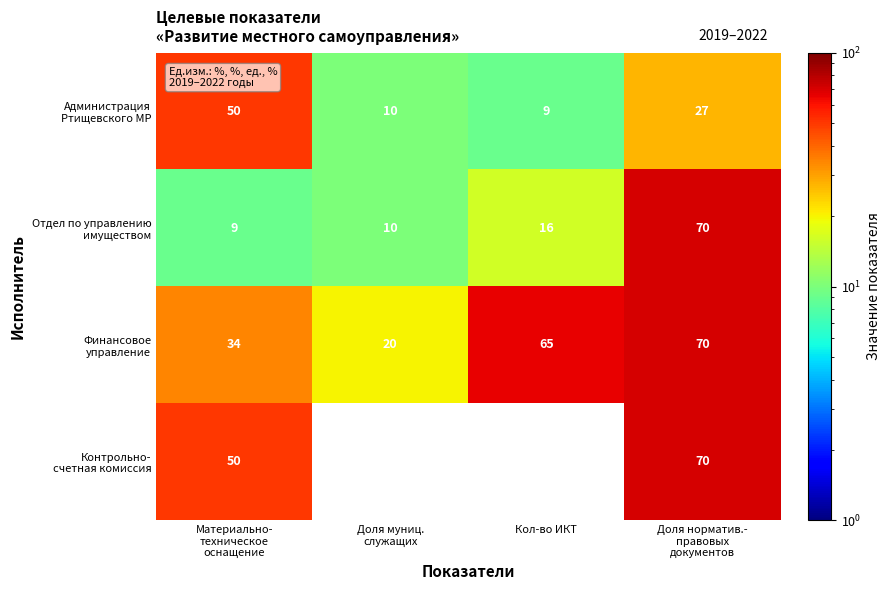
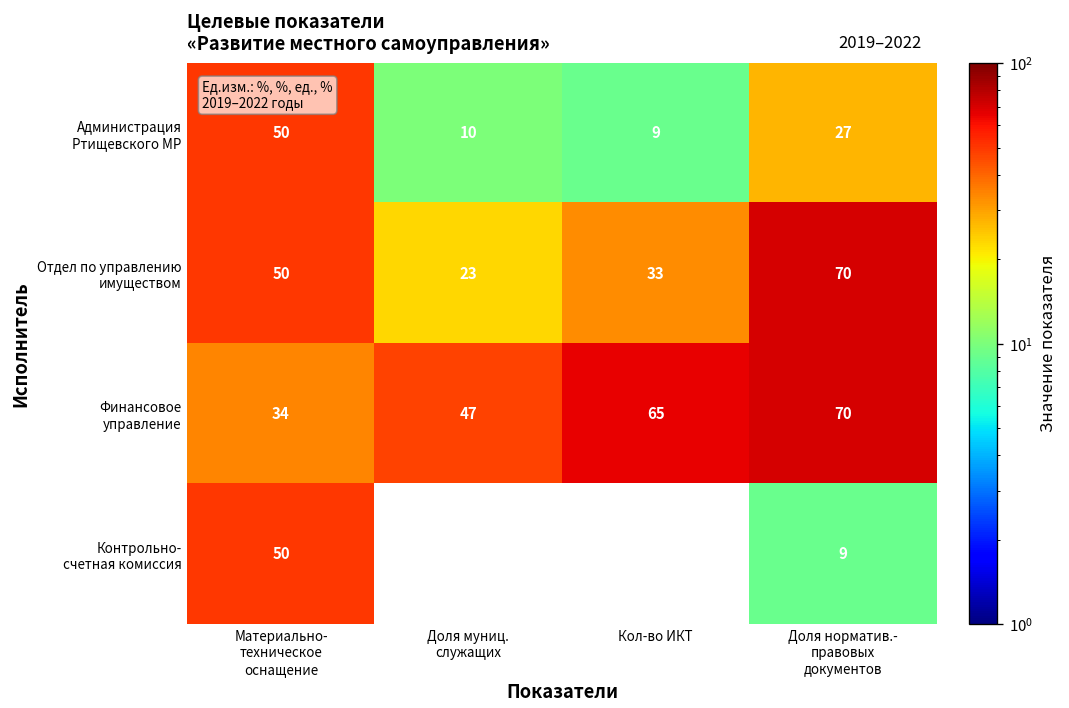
  {
    "Администрация Ртищевского МР": {
      "Материально- техническое оснащение": 50,
      "Доля муниц. служащих": 10,
      "Кол-во ИКТ": 9,
      "Доля норматив.- правовых документов": 27
    },
    "Отдел по управлению имуществом": {
-     "Материально- техническое оснащение": 9,
-     "Доля муниц. служащих": 10,
-     "Кол-во ИКТ": 16,
+     "Материально- техническое оснащение": 50,
+     "Доля муниц. служащих": 23,
+     "Кол-во ИКТ": 33,
      "Доля норматив.- правовых документов": 70
    },
    "Финансовое управление": {
      "Материально- техническое оснащение": 34,
-     "Доля муниц. служащих": 20,
+     "Доля муниц. служащих": 47,
      "Кол-во ИКТ": 65,
      "Доля норматив.- правовых документов": 70
    },
    "Контрольно- счетная комиссия": {
      "Материально- техническое оснащение": 50,
-     "Доля норматив.- правовых документов": 70
+     "Доля норматив.- правовых документов": 9
    }
  }
